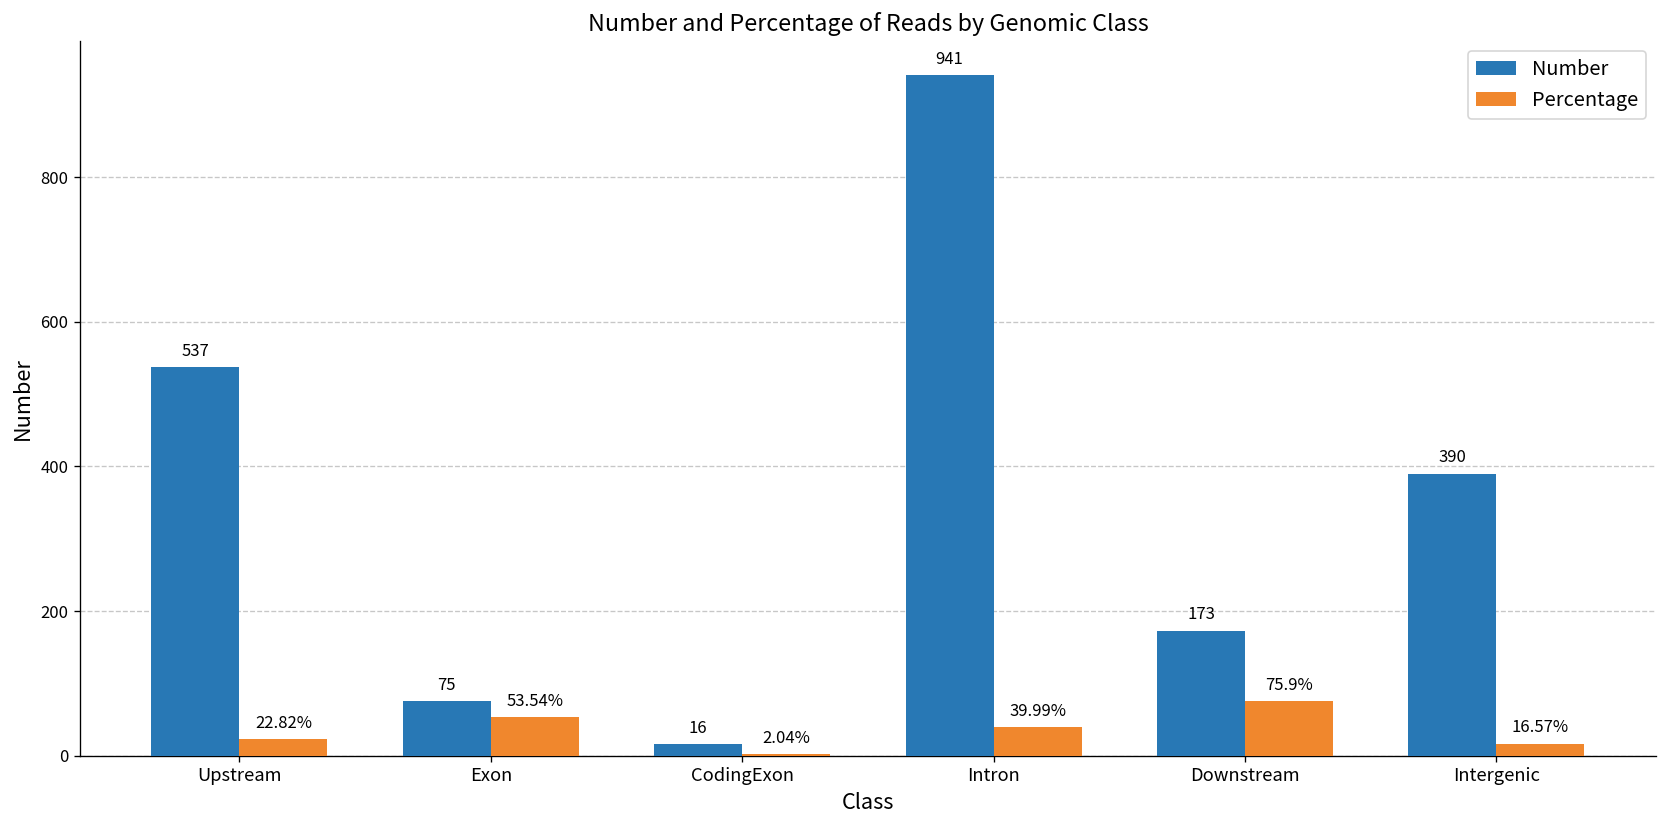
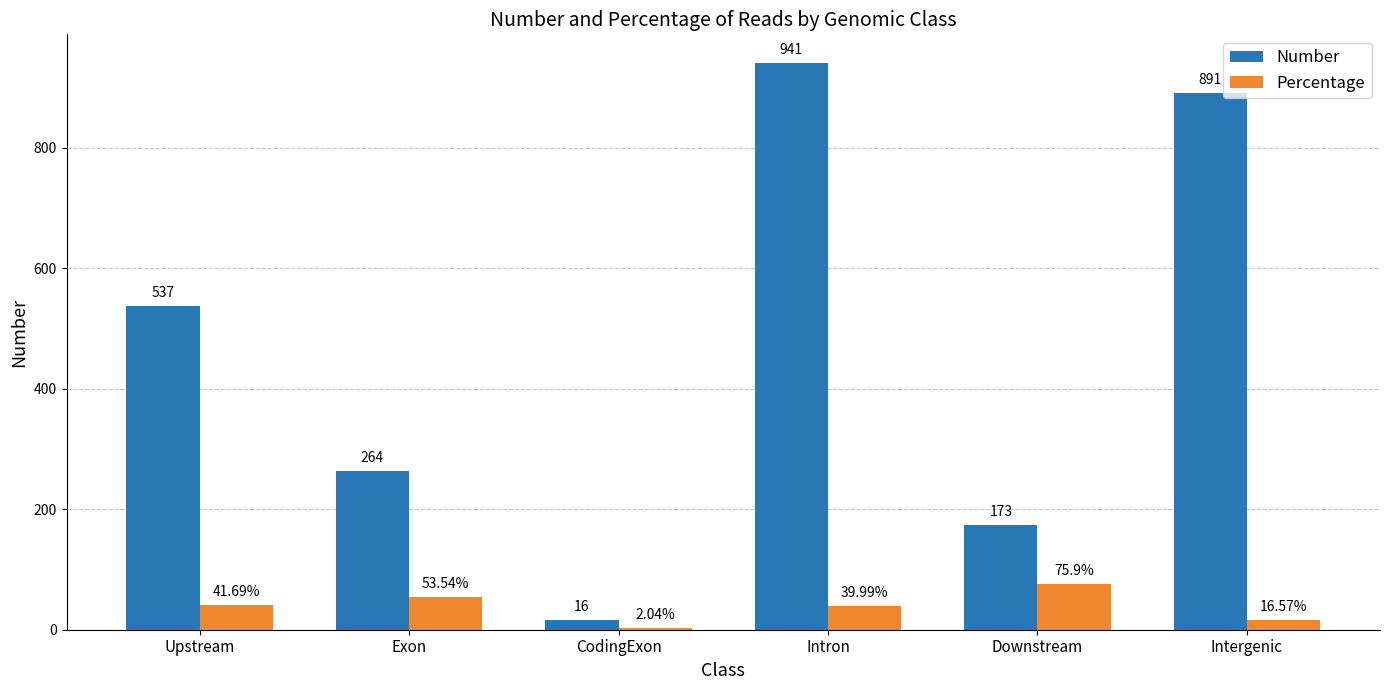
  {
    "Number": {
      "Upstream": "537",
-     "Exon": "75",
+     "Exon": "264",
      "CodingExon": "16",
      "Intron": "941",
      "Downstream": "173",
-     "Intergenic": "390"
+     "Intergenic": "891"
    },
    "Percentage": {
-     "Upstream": "22.82%",
+     "Upstream": "41.69%",
      "Exon": "53.54%",
      "CodingExon": "2.04%",
      "Intron": "39.99%",
      "Downstream": "75.9%",
      "Intergenic": "16.57%"
    }
  }
